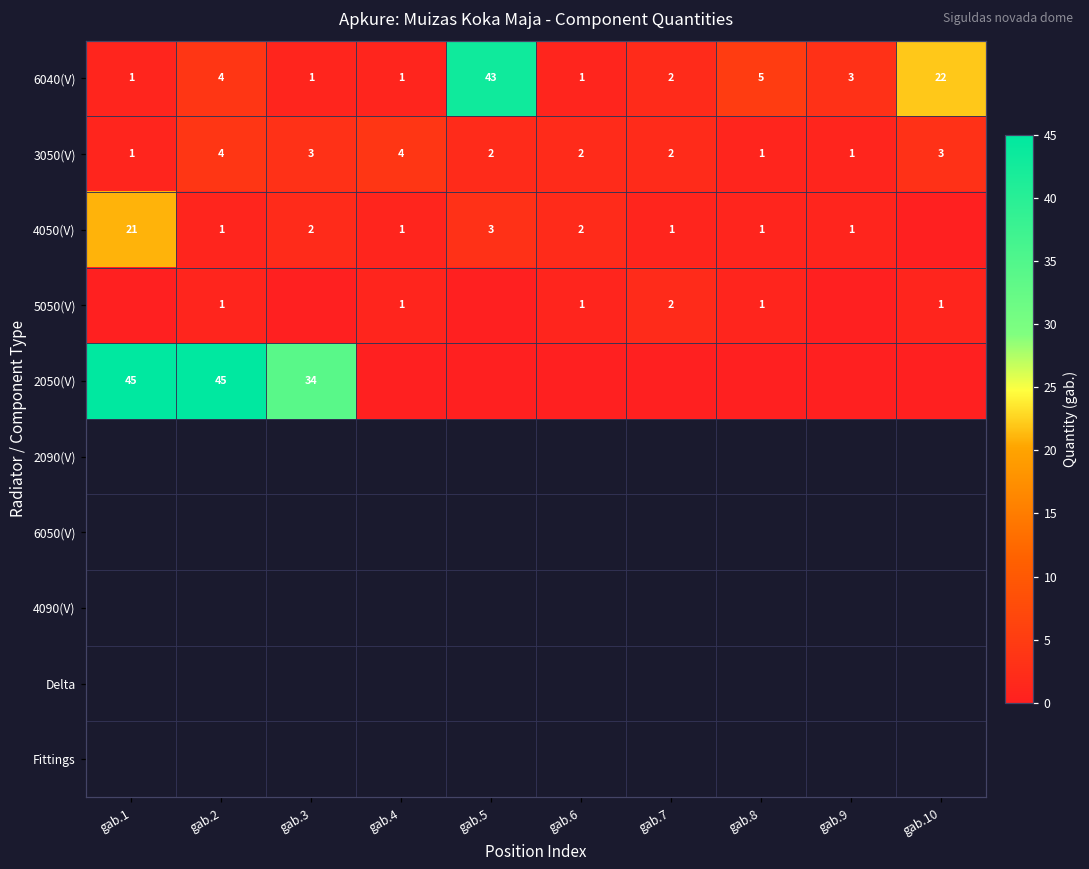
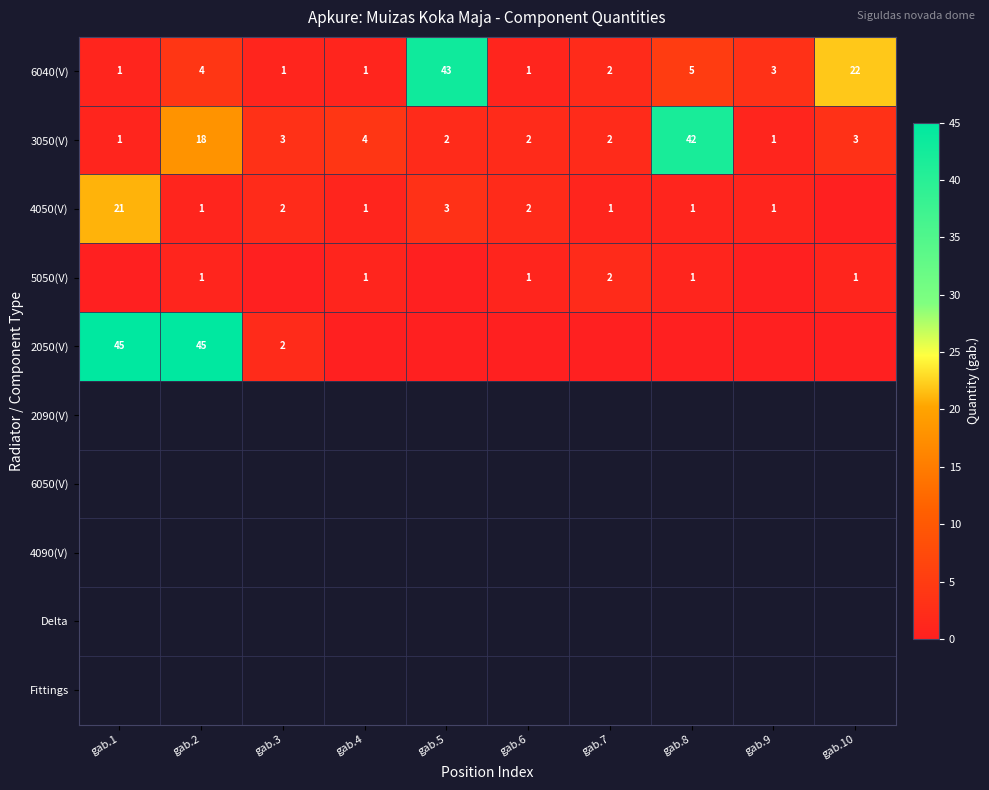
  {
    "6040(V)": {
      "gab.1": 1,
      "gab.2": 4,
      "gab.3": 1,
      "gab.4": 1,
      "gab.5": 43,
      "gab.6": 1,
      "gab.7": 2,
      "gab.8": 5,
      "gab.9": 3,
      "gab.10": 22
    },
    "3050(V)": {
      "gab.1": 1,
-     "gab.2": 4,
+     "gab.2": 18,
      "gab.3": 3,
      "gab.4": 4,
      "gab.5": 2,
      "gab.6": 2,
      "gab.7": 2,
-     "gab.8": 1,
+     "gab.8": 42,
      "gab.9": 1,
      "gab.10": 3
    },
    "4050(V)": {
      "gab.1": 21,
      "gab.2": 1,
      "gab.3": 2,
      "gab.4": 1,
      "gab.5": 3,
      "gab.6": 2,
      "gab.7": 1,
      "gab.8": 1,
      "gab.9": 1
    },
    "5050(V)": {
      "gab.2": 1,
      "gab.4": 1,
      "gab.6": 1,
      "gab.7": 2,
      "gab.8": 1,
      "gab.10": 1
    },
    "2050(V)": {
      "gab.1": 45,
      "gab.2": 45,
-     "gab.3": 34
+     "gab.3": 2
    }
  }
